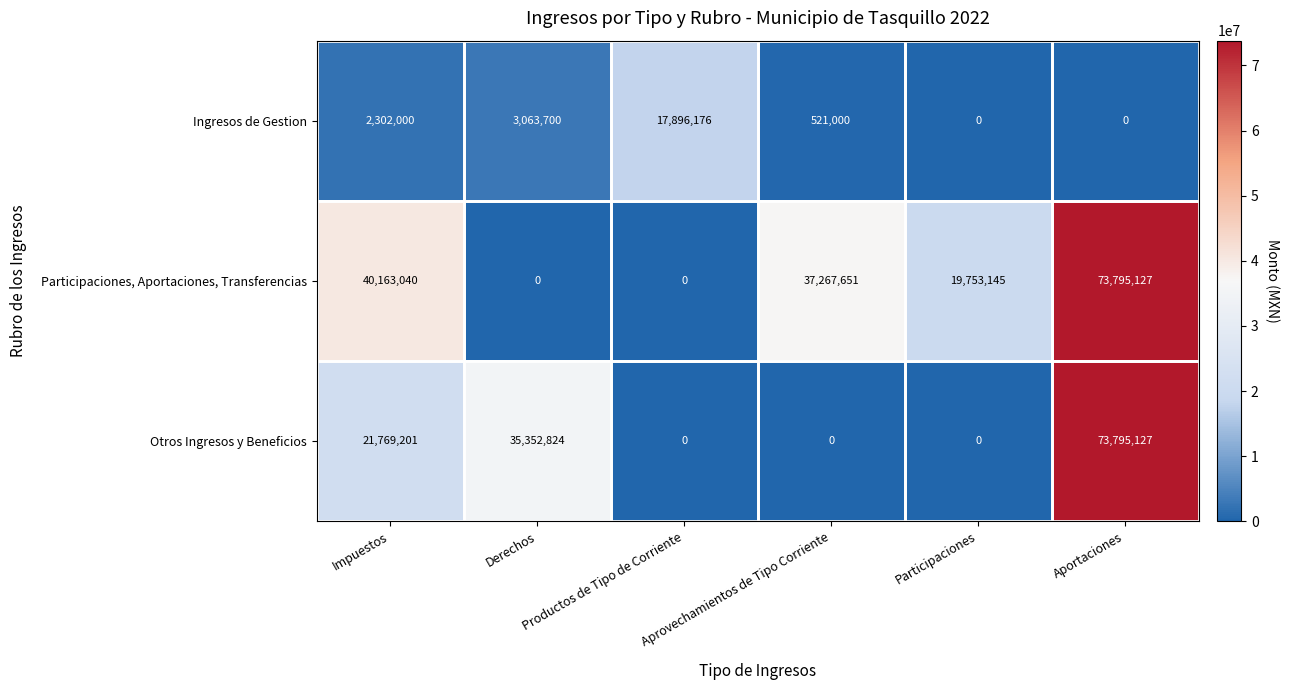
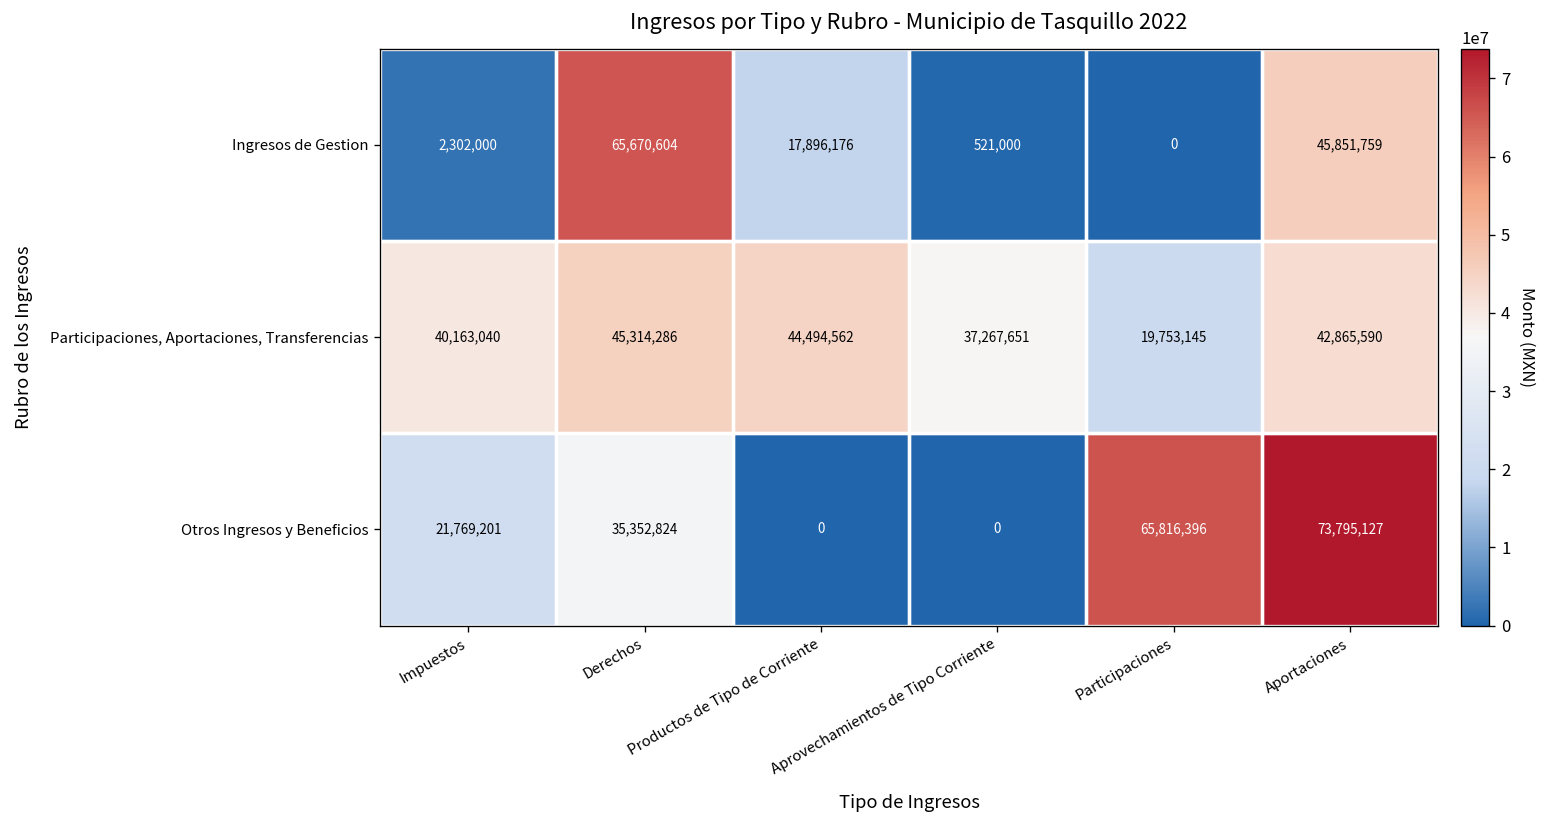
  {
    "Ingresos de Gestion": {
      "Impuestos": "2,302,000",
-     "Derechos": "3,063,700",
+     "Derechos": "65,670,604",
      "Productos de Tipo de Corriente": "17,896,176",
      "Aprovechamientos de Tipo Corriente": "521,000",
      "Participaciones": "0",
-     "Aportaciones": "0"
+     "Aportaciones": "45,851,759"
    },
    "Participaciones, Aportaciones, Transferencias": {
      "Impuestos": "40,163,040",
-     "Derechos": "0",
-     "Productos de Tipo de Corriente": "0",
+     "Derechos": "45,314,286",
+     "Productos de Tipo de Corriente": "44,494,562",
      "Aprovechamientos de Tipo Corriente": "37,267,651",
      "Participaciones": "19,753,145",
-     "Aportaciones": "73,795,127"
+     "Aportaciones": "42,865,590"
    },
    "Otros Ingresos y Beneficios": {
      "Impuestos": "21,769,201",
      "Derechos": "35,352,824",
      "Productos de Tipo de Corriente": "0",
      "Aprovechamientos de Tipo Corriente": "0",
-     "Participaciones": "0",
+     "Participaciones": "65,816,396",
      "Aportaciones": "73,795,127"
    }
  }
